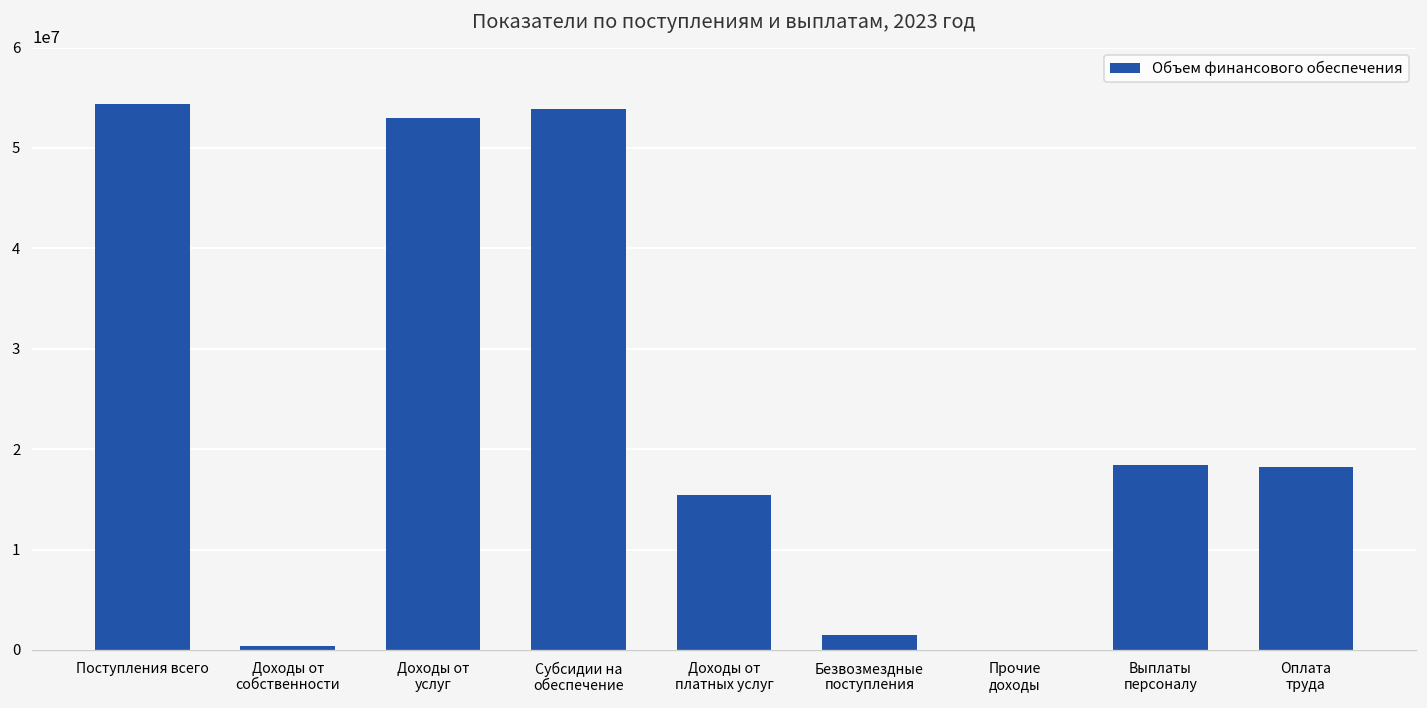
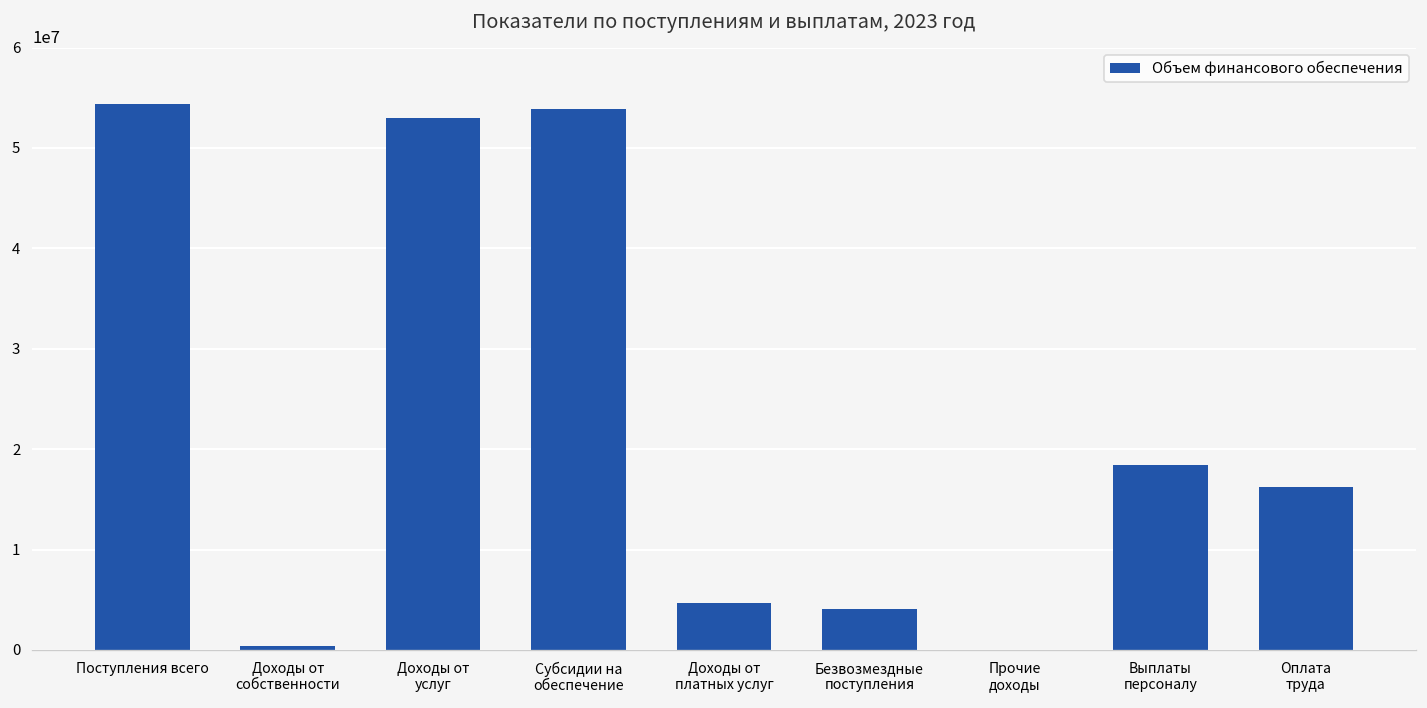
  {
    "Поступления всего": 54000000,
    "Доходы от собственности": 0,
    "Доходы от услуг": 53000000,
    "Субсидии на обеспечение": 54000000,
-   "Доходы от платных услуг": 15000000,
-   "Безвозмездные поступления": 1000000,
+   "Доходы от платных услуг": 5000000,
+   "Безвозмездные поступления": 4000000,
    "Прочие доходы": 0,
    "Выплаты персоналу": 18000000,
-   "Оплата труда": 18000000
+   "Оплата труда": 16000000
  }
